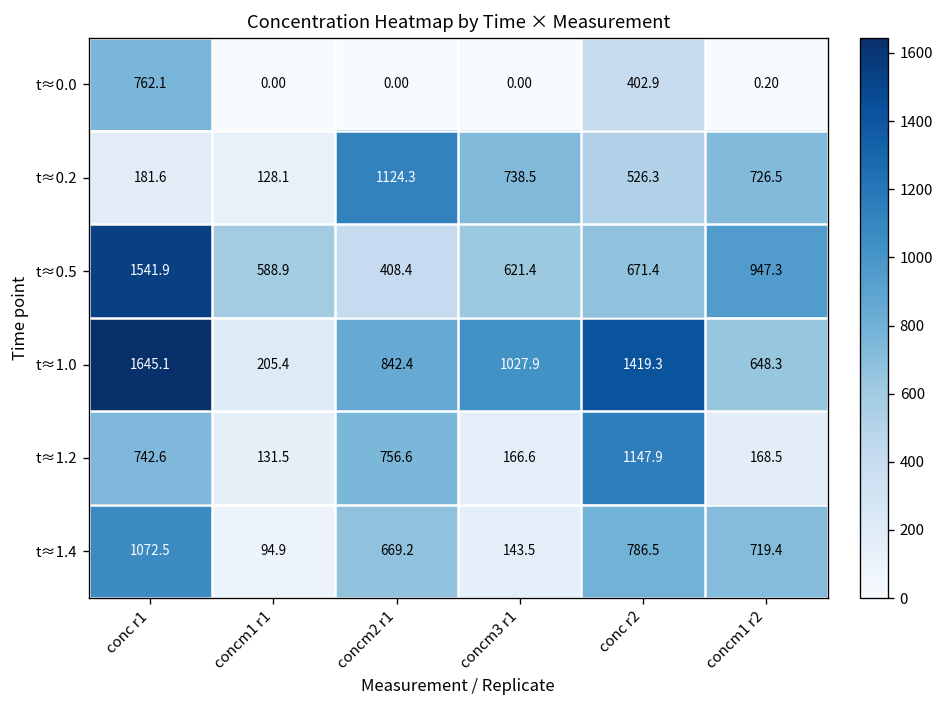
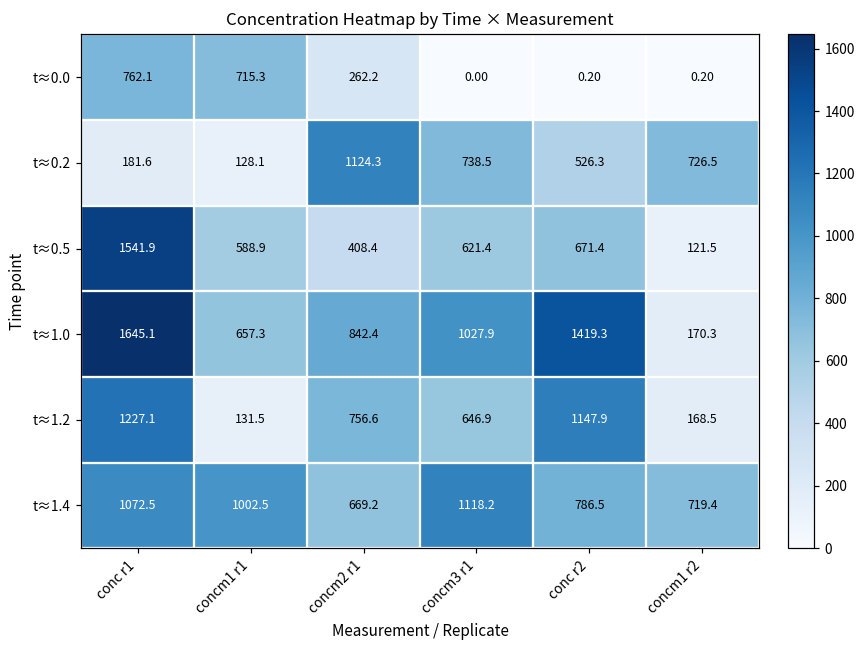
  {
    "t≈0.0": {
      "conc r1": 762.1,
-     "concm1 r1": 0.00,
-     "concm2 r1": 0.00,
+     "concm1 r1": 715.3,
+     "concm2 r1": 262.2,
      "concm3 r1": 0.00,
-     "conc r2": 402.9,
+     "conc r2": 0.20,
      "concm1 r2": 0.20
    },
    "t≈0.2": {
      "conc r1": 181.6,
      "concm1 r1": 128.1,
      "concm2 r1": 1124.3,
      "concm3 r1": 738.5,
      "conc r2": 526.3,
      "concm1 r2": 726.5
    },
    "t≈0.5": {
      "conc r1": 1541.9,
      "concm1 r1": 588.9,
      "concm2 r1": 408.4,
      "concm3 r1": 621.4,
      "conc r2": 671.4,
-     "concm1 r2": 947.3
+     "concm1 r2": 121.5
    },
    "t≈1.0": {
      "conc r1": 1645.1,
-     "concm1 r1": 205.4,
+     "concm1 r1": 657.3,
      "concm2 r1": 842.4,
      "concm3 r1": 1027.9,
      "conc r2": 1419.3,
-     "concm1 r2": 648.3
+     "concm1 r2": 170.3
    },
    "t≈1.2": {
-     "conc r1": 742.6,
+     "conc r1": 1227.1,
      "concm1 r1": 131.5,
      "concm2 r1": 756.6,
-     "concm3 r1": 166.6,
+     "concm3 r1": 646.9,
      "conc r2": 1147.9,
      "concm1 r2": 168.5
    },
    "t≈1.4": {
      "conc r1": 1072.5,
-     "concm1 r1": 94.9,
+     "concm1 r1": 1002.5,
      "concm2 r1": 669.2,
-     "concm3 r1": 143.5,
+     "concm3 r1": 1118.2,
      "conc r2": 786.5,
      "concm1 r2": 719.4
    }
  }
